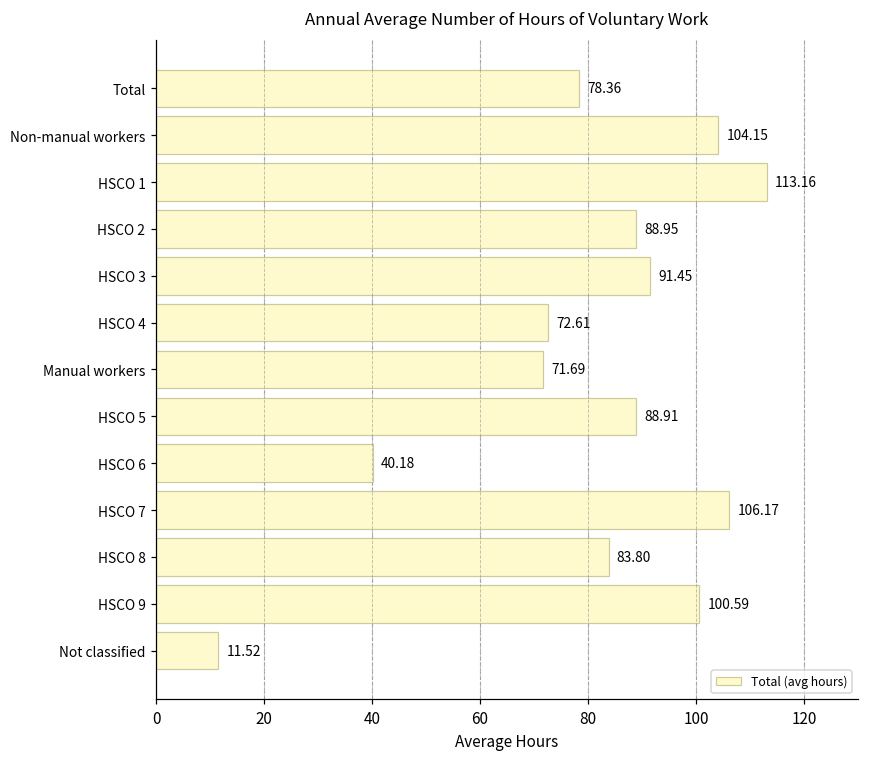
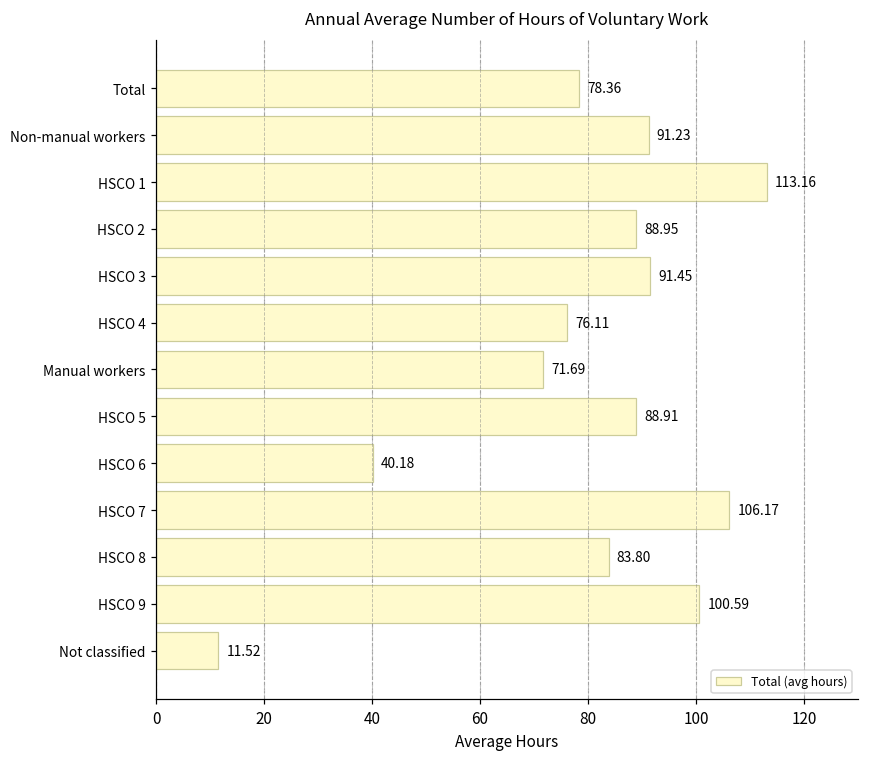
  {
    "Total": 78.36,
-   "Non-manual workers": 104.15,
+   "Non-manual workers": 91.23,
    "HSCO 1": 113.16,
    "HSCO 2": 88.95,
    "HSCO 3": 91.45,
-   "HSCO 4": 72.61,
+   "HSCO 4": 76.11,
    "Manual workers": 71.69,
    "HSCO 5": 88.91,
    "HSCO 6": 40.18,
    "HSCO 7": 106.17,
    "HSCO 8": 83.80,
    "HSCO 9": 100.59,
    "Not classified": 11.52
  }
